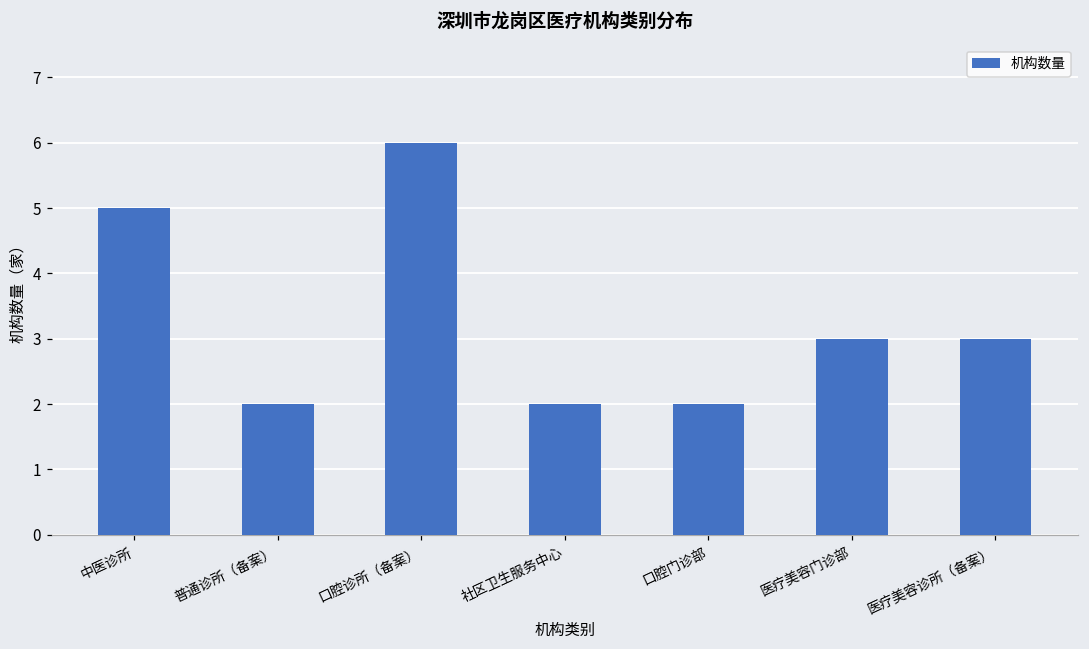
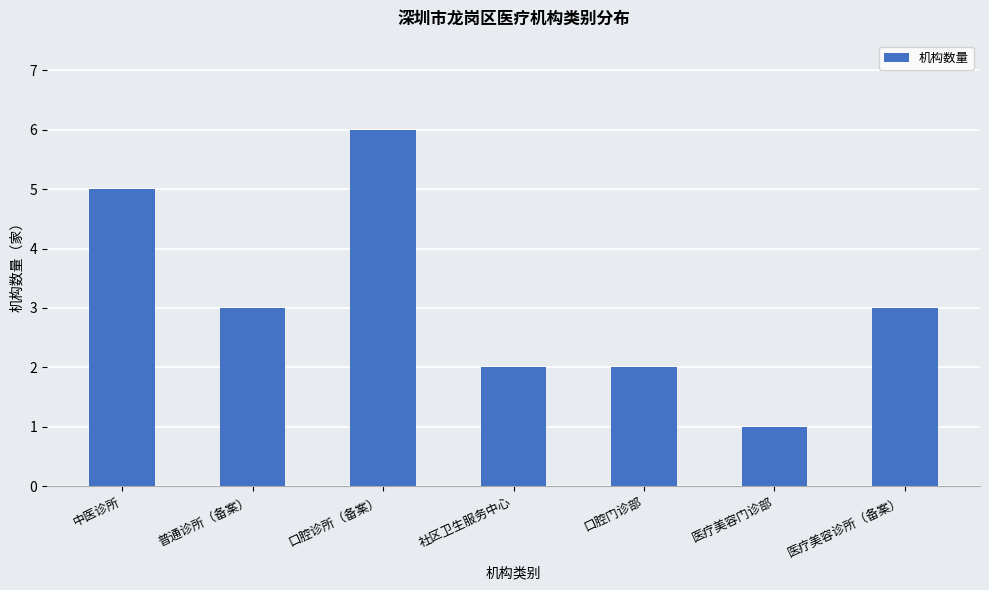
  {
    "中医诊所": 5,
-   "普通诊所（备案）": 2,
+   "普通诊所（备案）": 3,
    "口腔诊所（备案）": 6,
    "社区卫生服务中心": 2,
    "口腔门诊部": 2,
-   "医疗美容门诊部": 3,
+   "医疗美容门诊部": 1,
    "医疗美容诊所（备案）": 3
  }
